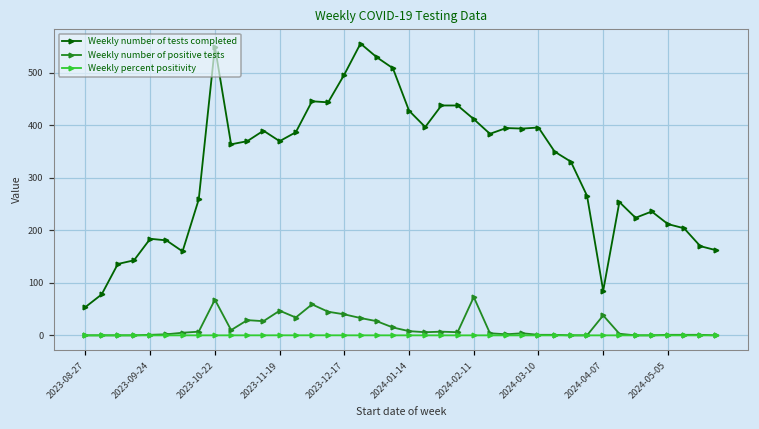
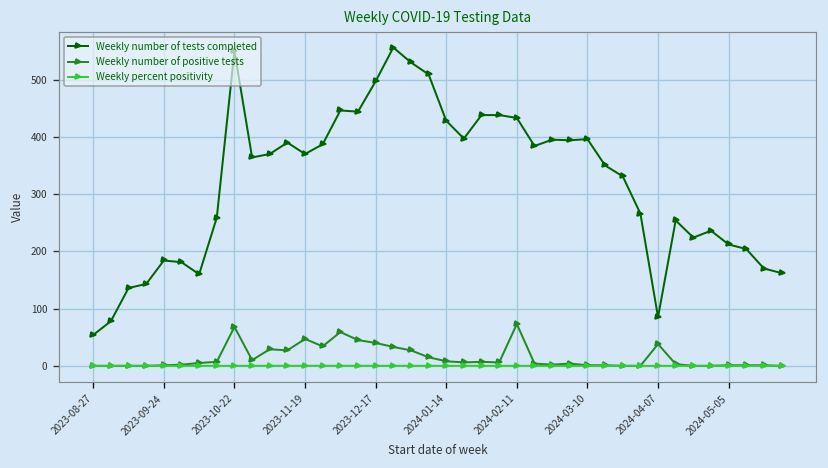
  {
    "Weekly number of tests completed": {
      "2023-08-27": 50,
      "2023-09-24": 180,
      "2023-11-19": 370,
      "2023-12-17": 500,
      "2024-01-14": 430,
-     "2024-02-11": 410,
+     "2024-02-11": 430,
      "2024-03-10": 400,
      "2024-04-07": 90,
      "2024-05-05": 210
    },
    "Weekly number of positive tests": {
      "2023-10-22": 70,
      "2023-11-19": 50,
      "2023-12-17": 40,
      "2024-01-14": 10,
      "2024-02-11": 70,
      "2024-04-07": 40
    },
    "Weekly percent positivity": {
      "2023-10-22": 0,
      "2023-11-19": 0,
      "2023-12-17": 0,
      "2024-01-14": 0,
      "2024-02-11": 0,
      "2024-04-07": 0
    }
  }
